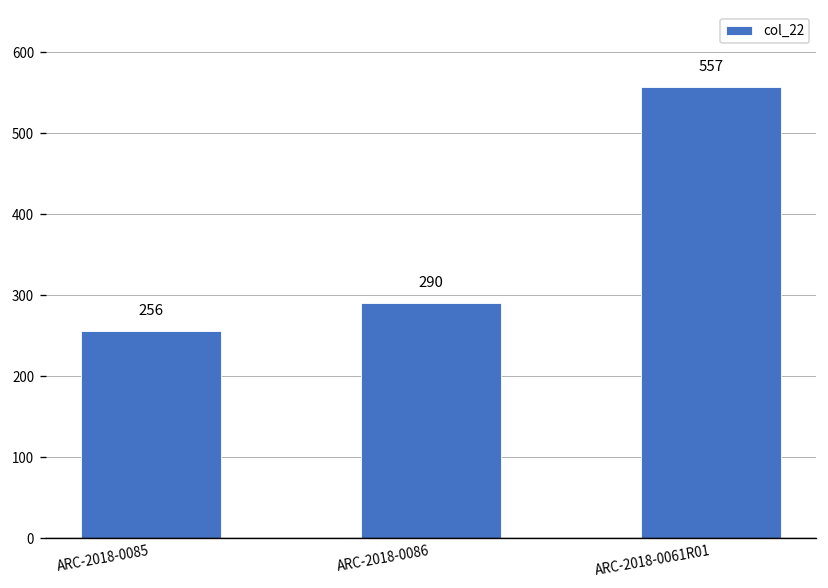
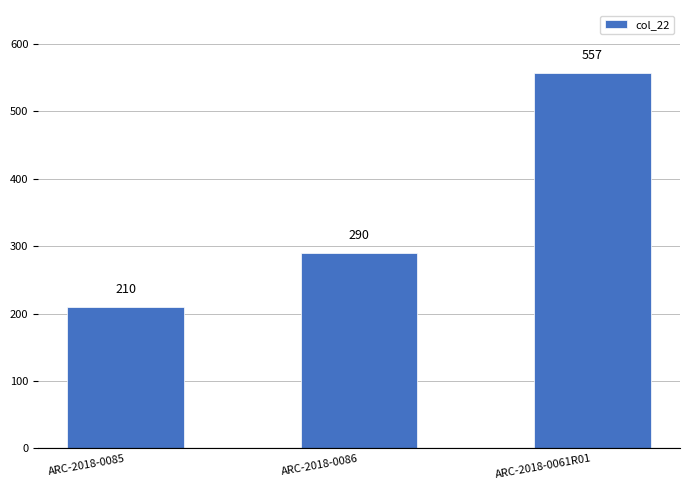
  {
-   "ARC-2018-0085": 256,
+   "ARC-2018-0085": 210,
    "ARC-2018-0086": 290,
    "ARC-2018-0061R01": 557
  }
